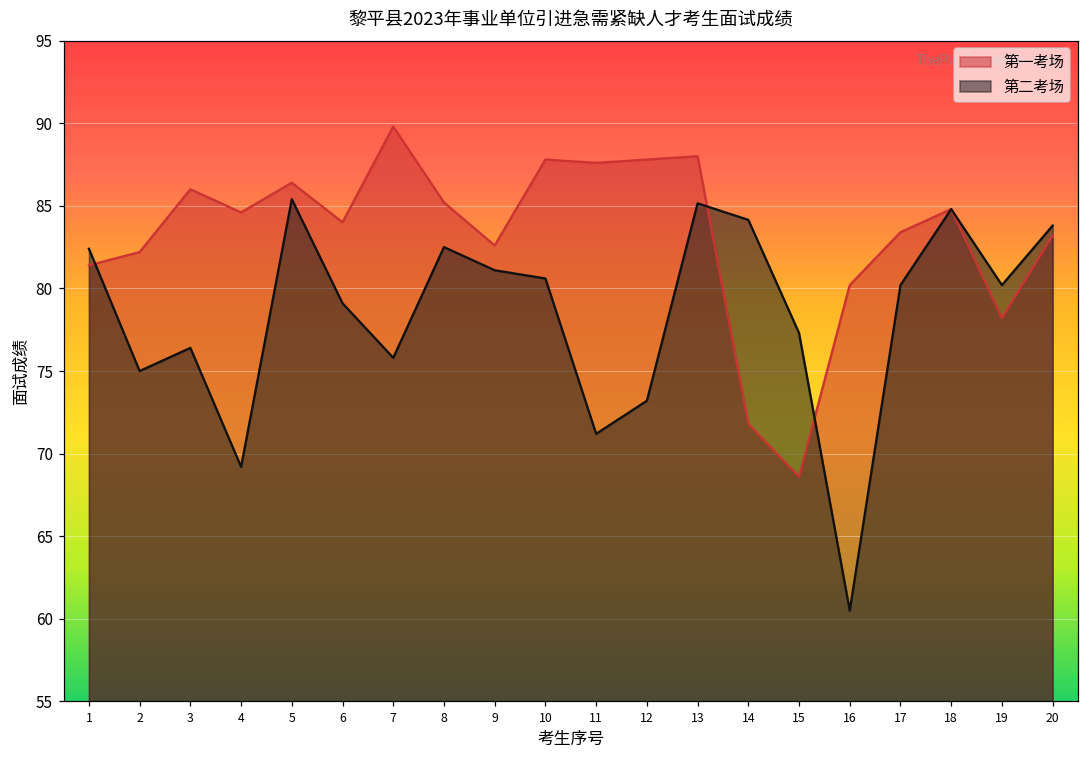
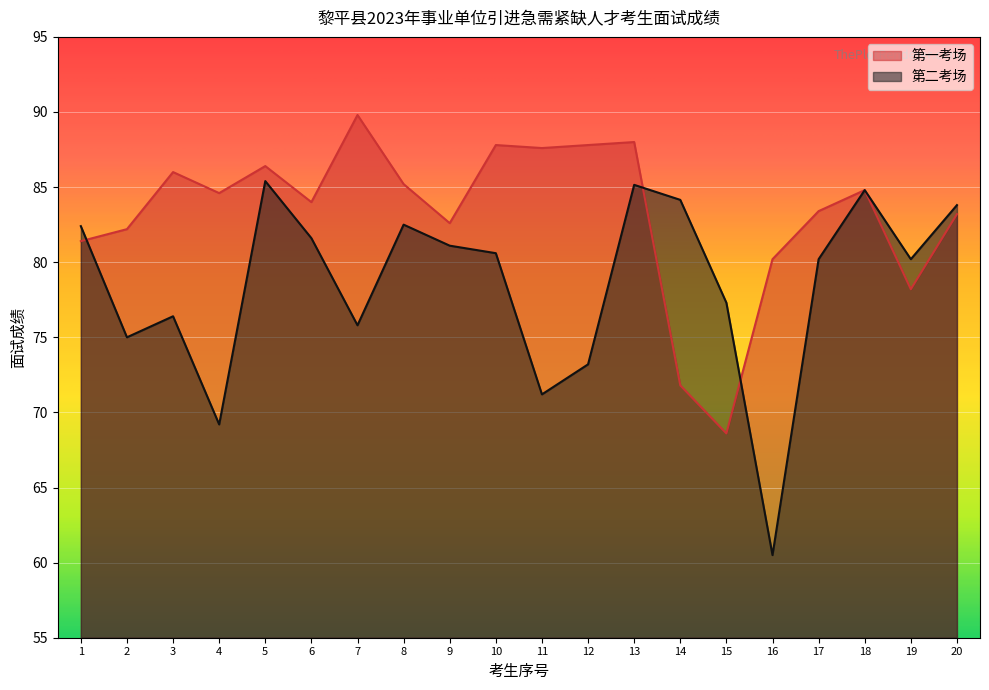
  {
    "第一考场": {
      "1": 81.4,
      "2": 82.2,
      "3": 86.0,
      "4": 84.6,
      "5": 86.4,
      "6": 84.0,
      "7": 89.8,
      "8": 85.2,
      "9": 82.6,
      "10": 87.8,
      "11": 87.6,
      "12": 87.8,
      "13": 88.0,
      "14": 71.8,
      "15": 68.6,
      "16": 80.2,
      "17": 83.4,
      "19": 78.2,
      "20": 83.2
    },
    "第二考场": {
      "1": 82.4,
      "2": 75.0,
      "3": 76.4,
      "4": 69.2,
      "5": 85.4,
-     "6": 79.1,
+     "6": 81.6,
      "7": 75.8,
      "8": 82.5,
      "9": 81.1,
      "10": 80.6,
      "11": 71.2,
      "12": 73.2,
      "13": 85.2,
      "14": 84.2,
      "15": 77.3,
      "16": 60.5,
      "17": 80.2,
      "19": 80.2,
      "20": 83.8
    }
  }
